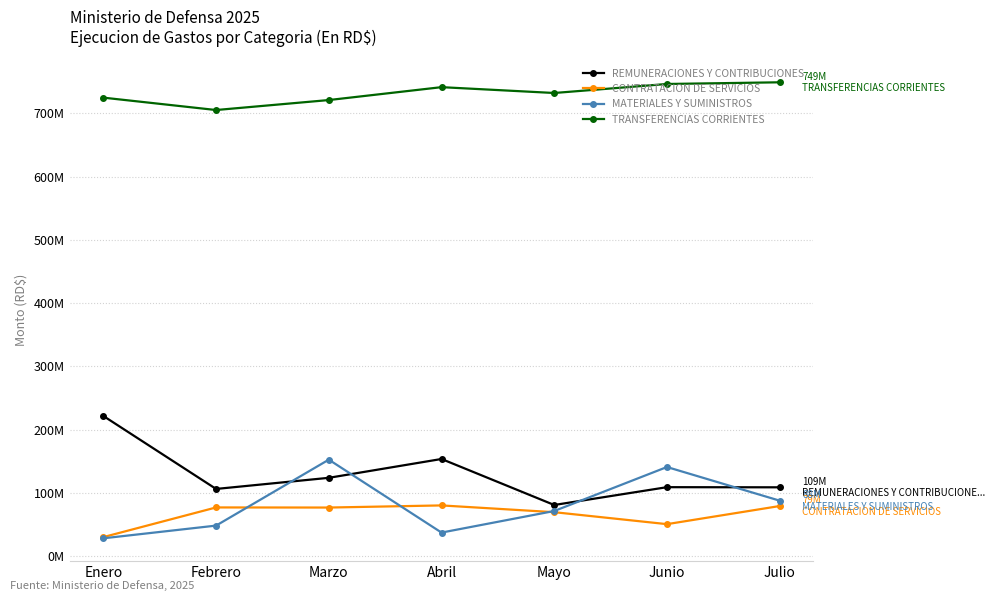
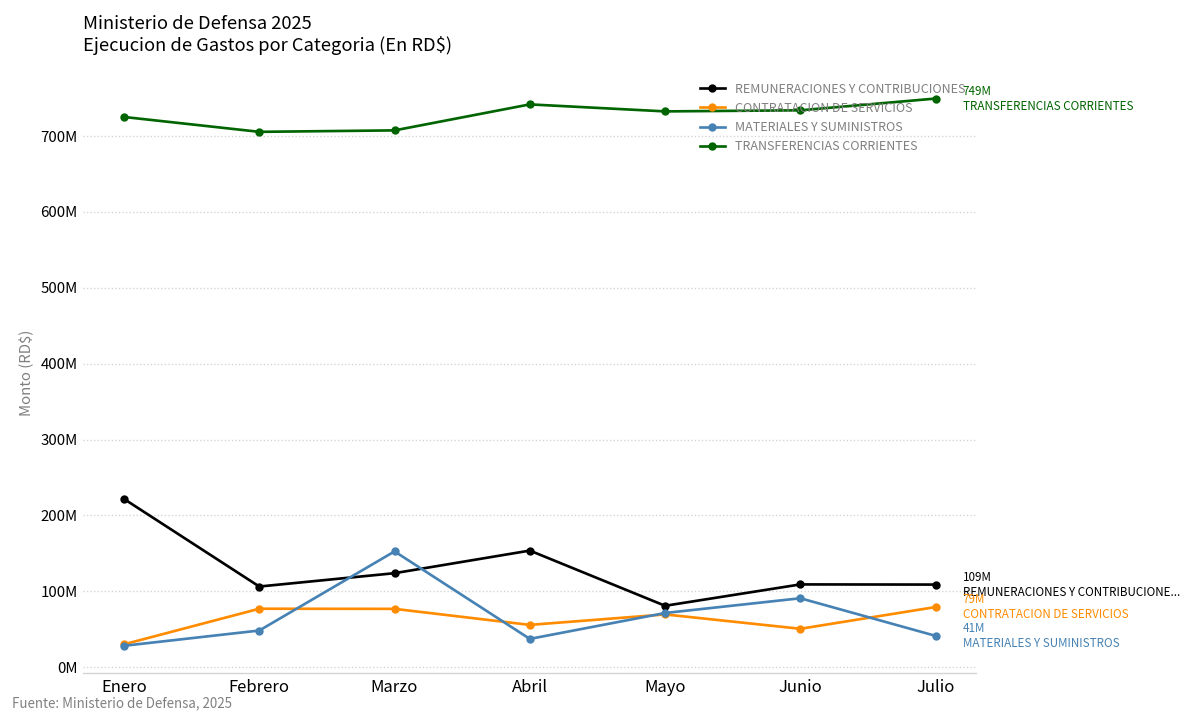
  {
    "REMUNERACIONES Y CONTRIBUCIONES": {
      "Enero": "220000000",
      "Febrero": "110000000",
      "Marzo": "120000000",
      "Abril": "150000000",
      "Mayo": "80000000",
      "Junio": "110000000"
    },
    "CONTRATACION DE SERVICIOS": {
      "Febrero": "80000000",
      "Marzo": "80000000",
-     "Abril": "80000000",
+     "Abril": "60000000",
      "Junio": "50000000"
    },
    "MATERIALES Y SUMINISTROS": {
-     "Junio": "140000000",
-     "Julio": "88M"
+     "Junio": "90000000",
+     "Julio": "41M"
    },
    "TRANSFERENCIAS CORRIENTES": {
      "Enero": "720000000",
      "Febrero": "710000000",
-     "Marzo": "720000000",
+     "Marzo": "710000000",
      "Abril": "740000000",
      "Mayo": "730000000",
-     "Junio": "750000000"
+     "Junio": "730000000"
    }
  }
